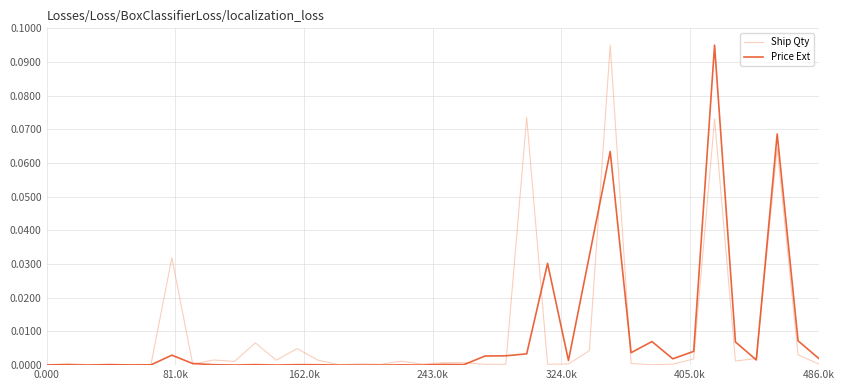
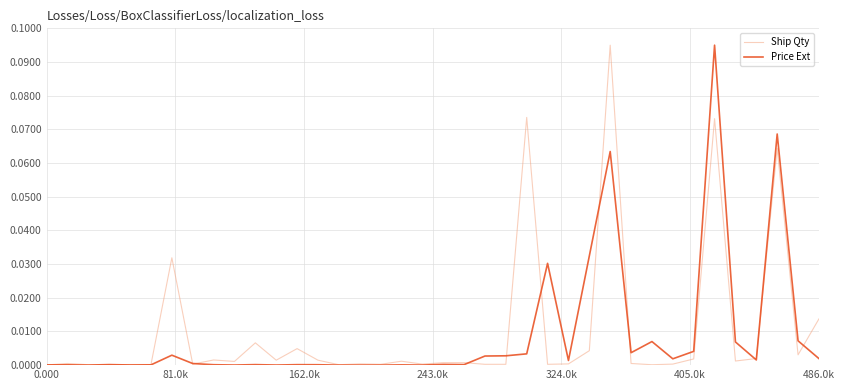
  {
    "Ship Qty": {
-     "486.0k": 0.000
+     "486.0k": 0.014
    },
    "Price Ext": {
      "486.0k": 0.002
    }
  }
